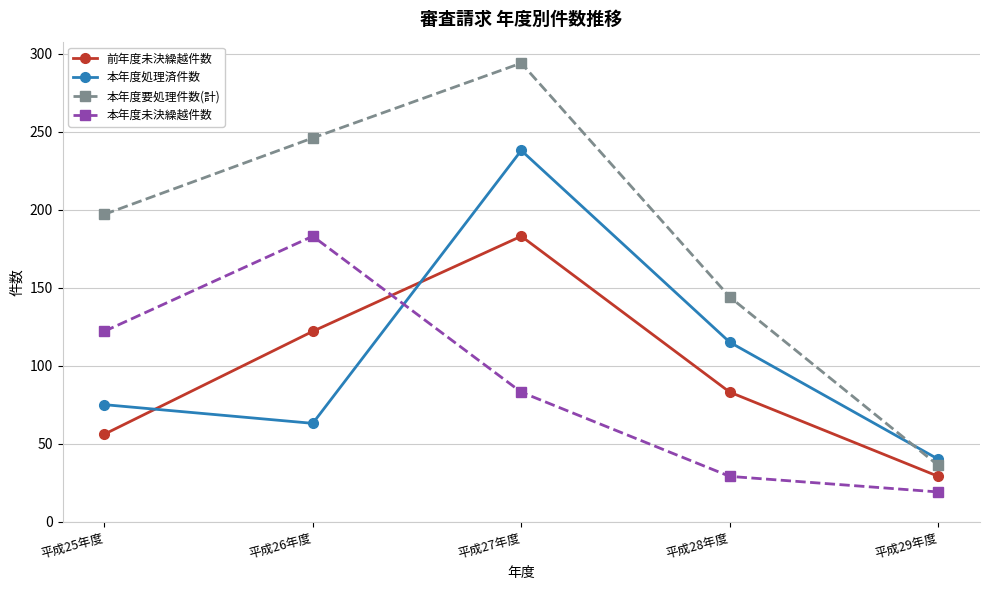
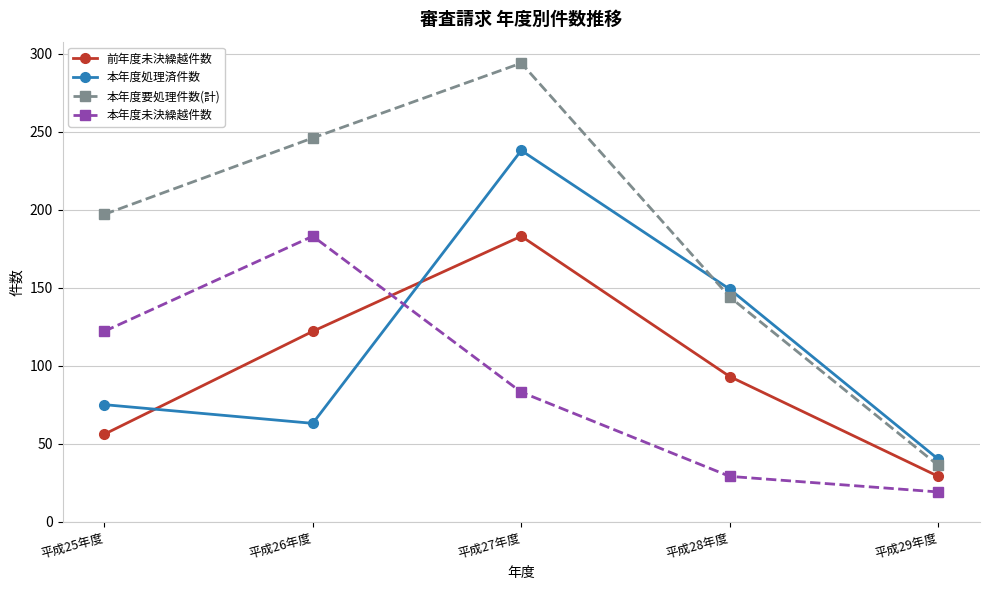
  {
    "前年度未決繰越件数": {
      "平成25年度": 56,
      "平成26年度": 122,
      "平成27年度": 183,
-     "平成28年度": 83,
+     "平成28年度": 93,
      "平成29年度": 29
    },
    "本年度処理済件数": {
      "平成25年度": 75,
      "平成26年度": 63,
      "平成27年度": 238,
-     "平成28年度": 115,
+     "平成28年度": 149,
      "平成29年度": 40
    },
    "本年度要処理件数(計)": {
      "平成25年度": 197,
      "平成26年度": 246,
      "平成27年度": 294,
      "平成28年度": 144,
      "平成29年度": 36
    },
    "本年度未決繰越件数": {
      "平成25年度": 122,
      "平成26年度": 183,
      "平成27年度": 83,
      "平成28年度": 29,
      "平成29年度": 19
    }
  }
